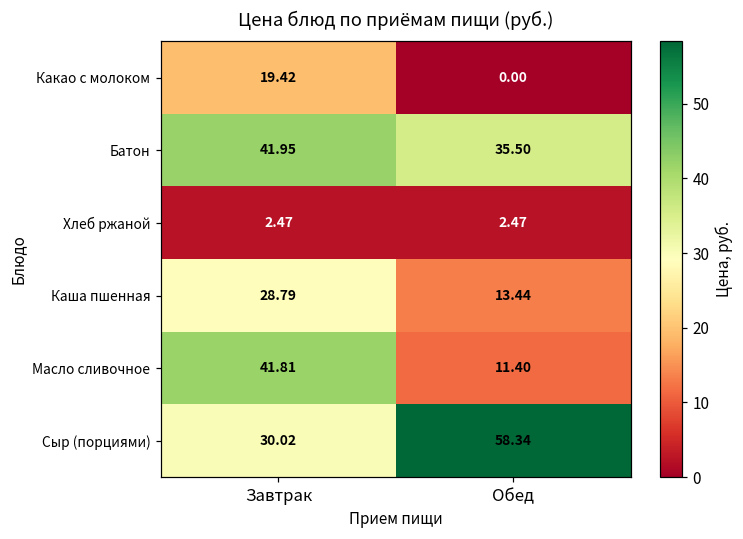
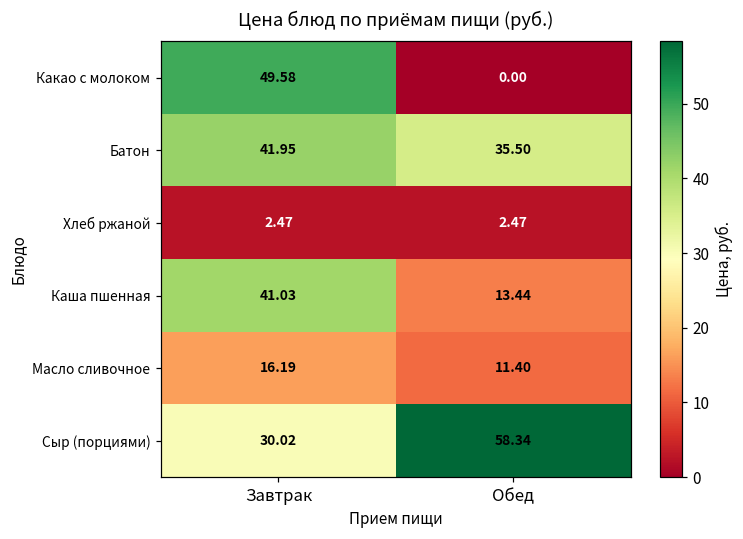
  {
    "Какао с молоком": {
-     "Завтрак": 19.42,
+     "Завтрак": 49.58,
      "Обед": 0.00
    },
    "Батон": {
      "Завтрак": 41.95,
      "Обед": 35.50
    },
    "Хлеб ржаной": {
      "Завтрак": 2.47,
      "Обед": 2.47
    },
    "Каша пшенная": {
-     "Завтрак": 28.79,
+     "Завтрак": 41.03,
      "Обед": 13.44
    },
    "Масло сливочное": {
-     "Завтрак": 41.81,
+     "Завтрак": 16.19,
      "Обед": 11.40
    },
    "Сыр (порциями)": {
      "Завтрак": 30.02,
      "Обед": 58.34
    }
  }
